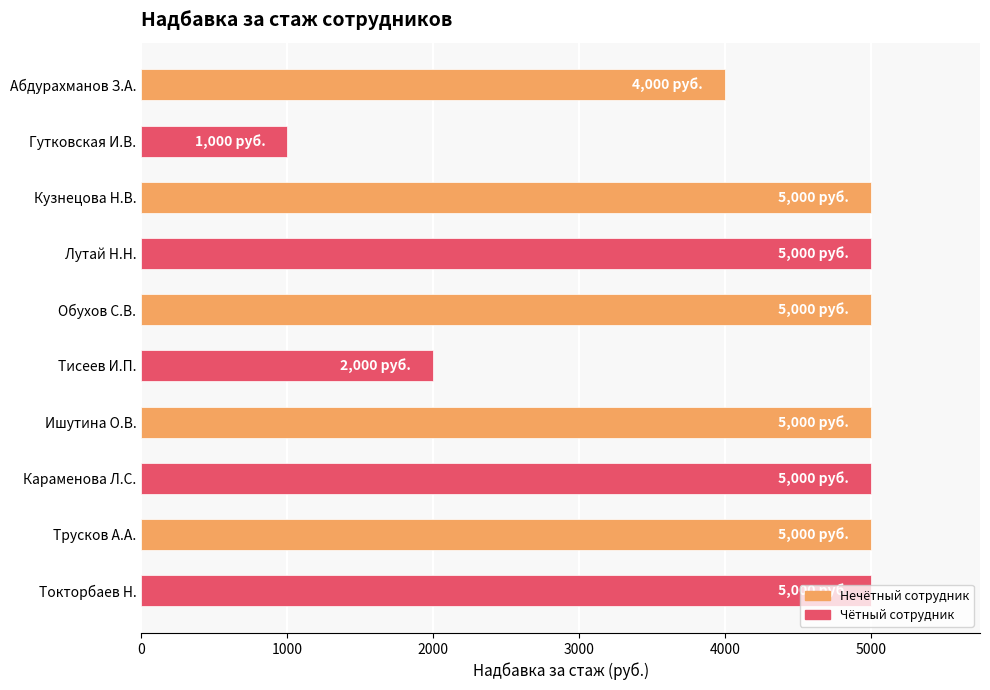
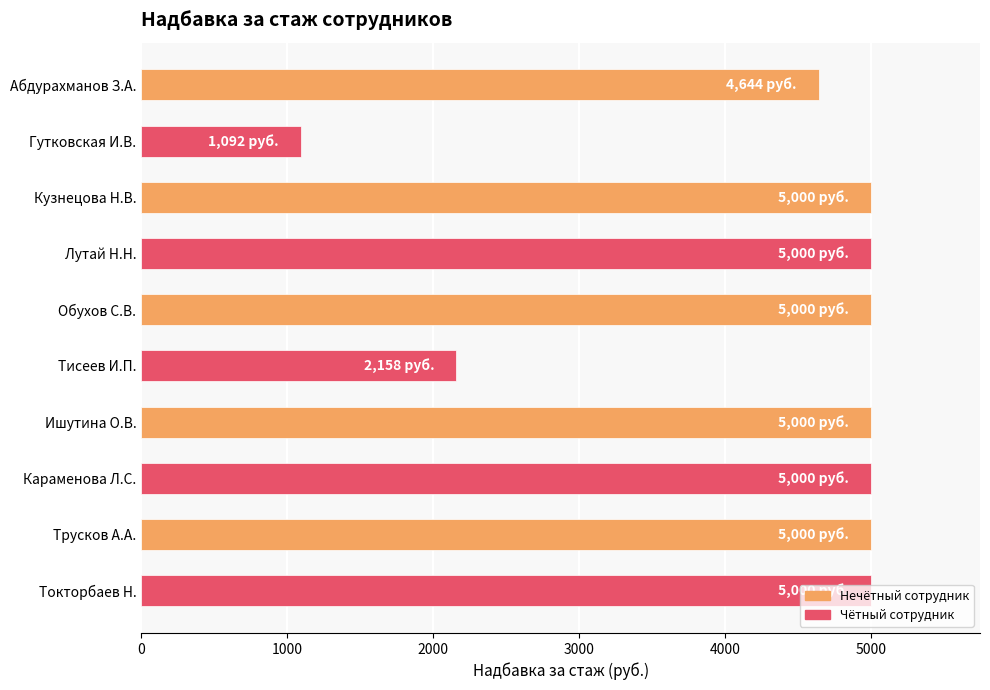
  {
-   "Абдурахманов З.А.": "4,000",
-   "Гутковская И.В.": "1,000",
+   "Абдурахманов З.А.": "4,644",
+   "Гутковская И.В.": "1,092",
    "Кузнецова Н.В.": "5,000",
    "Лутай Н.Н.": "5,000",
    "Обухов С.В.": "5,000",
-   "Тисеев И.П.": "2,000",
+   "Тисеев И.П.": "2,158",
    "Ишутина О.В.": "5,000",
    "Караменова Л.С.": "5,000",
    "Трусков А.А.": "5,000"
  }
